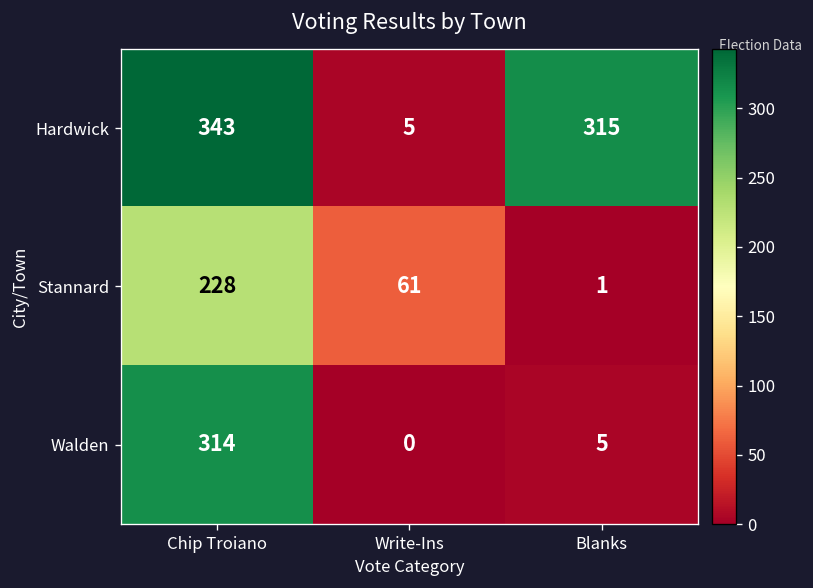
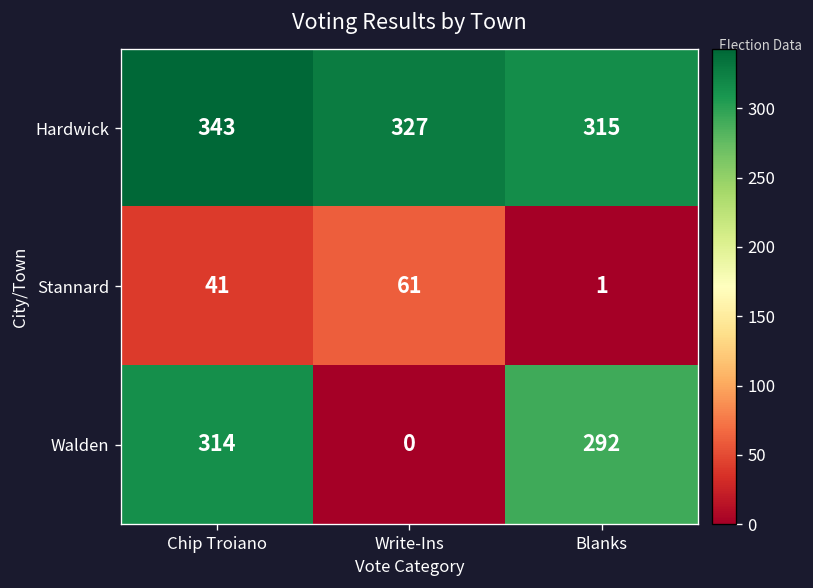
  {
    "Hardwick": {
      "Chip Troiano": 343,
-     "Write-Ins": 5,
+     "Write-Ins": 327,
      "Blanks": 315
    },
    "Stannard": {
-     "Chip Troiano": 228,
+     "Chip Troiano": 41,
      "Write-Ins": 61,
      "Blanks": 1
    },
    "Walden": {
      "Chip Troiano": 314,
      "Write-Ins": 0,
-     "Blanks": 5
+     "Blanks": 292
    }
  }
